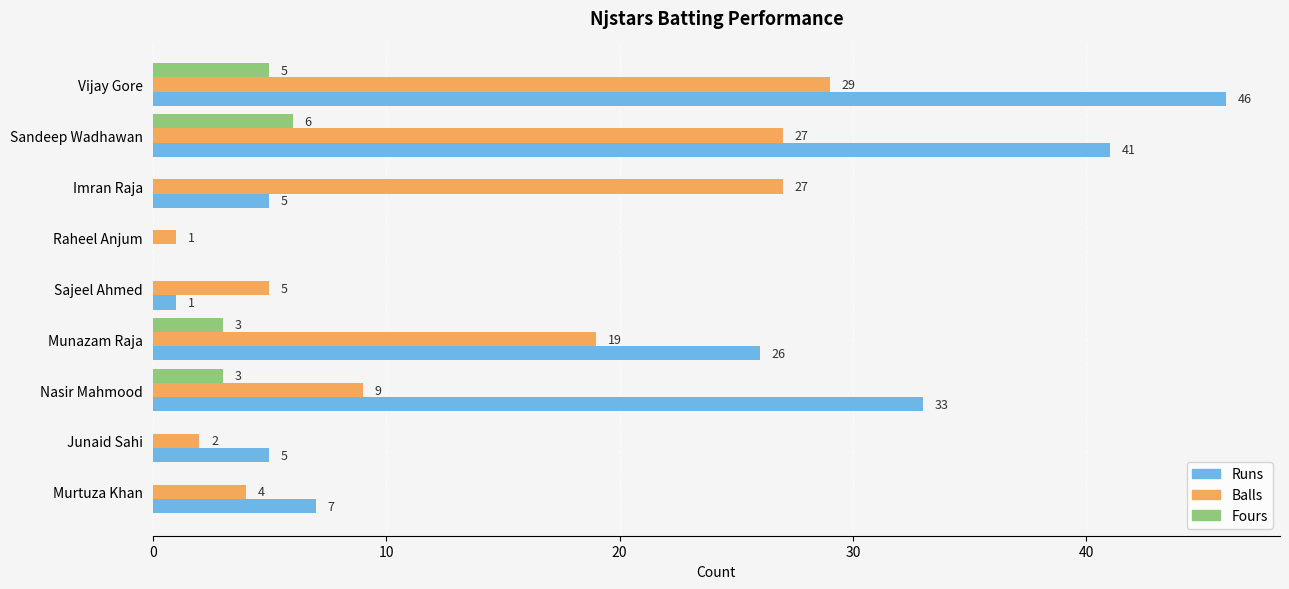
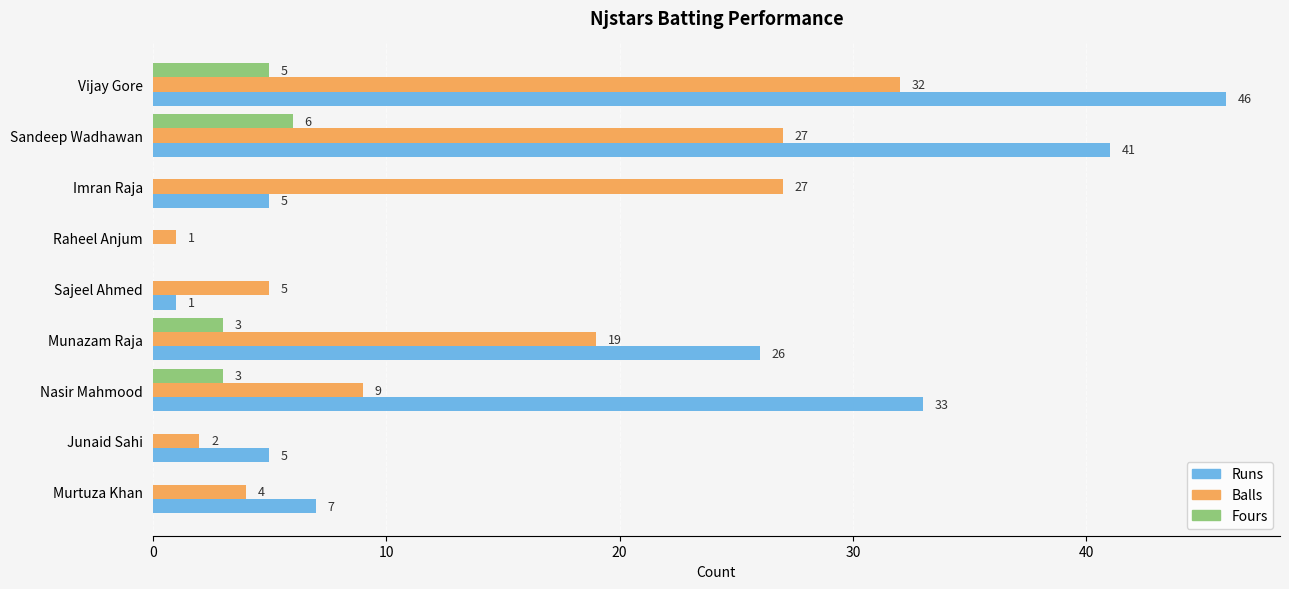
  {
    "Runs": {
      "Vijay Gore": 46,
      "Sandeep Wadhawan": 41,
      "Imran Raja": 5,
      "Sajeel Ahmed": 1,
      "Munazam Raja": 26,
      "Nasir Mahmood": 33,
      "Junaid Sahi": 5,
      "Murtuza Khan": 7
    },
    "Balls": {
-     "Vijay Gore": 29,
+     "Vijay Gore": 32,
      "Sandeep Wadhawan": 27,
      "Imran Raja": 27,
      "Raheel Anjum": 1,
      "Sajeel Ahmed": 5,
      "Munazam Raja": 19,
      "Nasir Mahmood": 9,
      "Junaid Sahi": 2,
      "Murtuza Khan": 4
    },
    "Fours": {
      "Vijay Gore": 5,
      "Sandeep Wadhawan": 6,
      "Munazam Raja": 3,
      "Nasir Mahmood": 3
    }
  }
